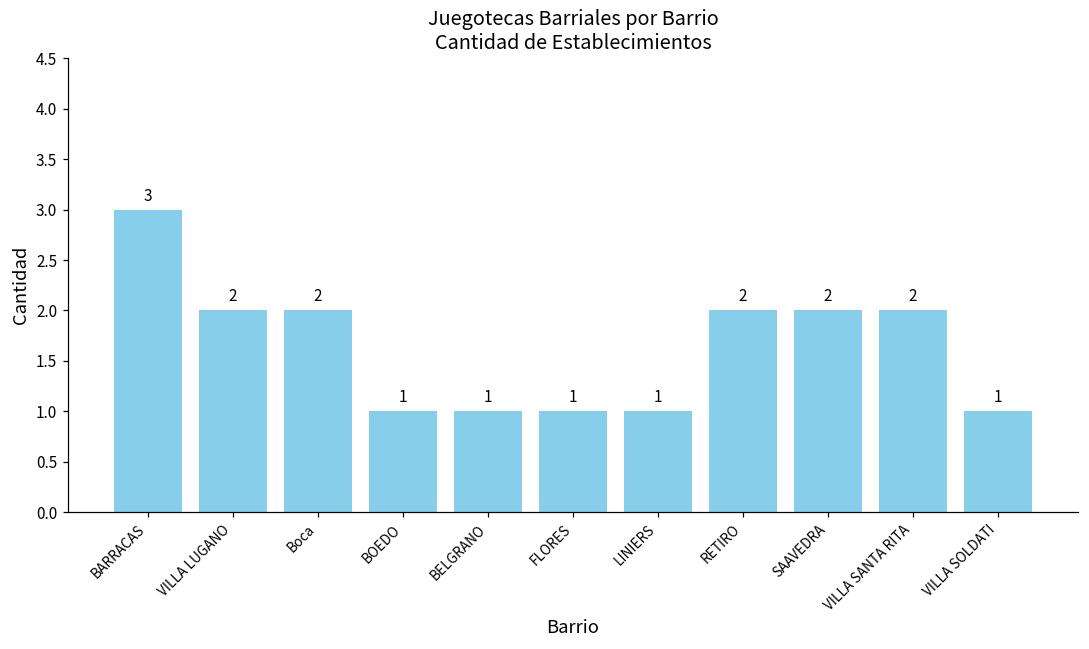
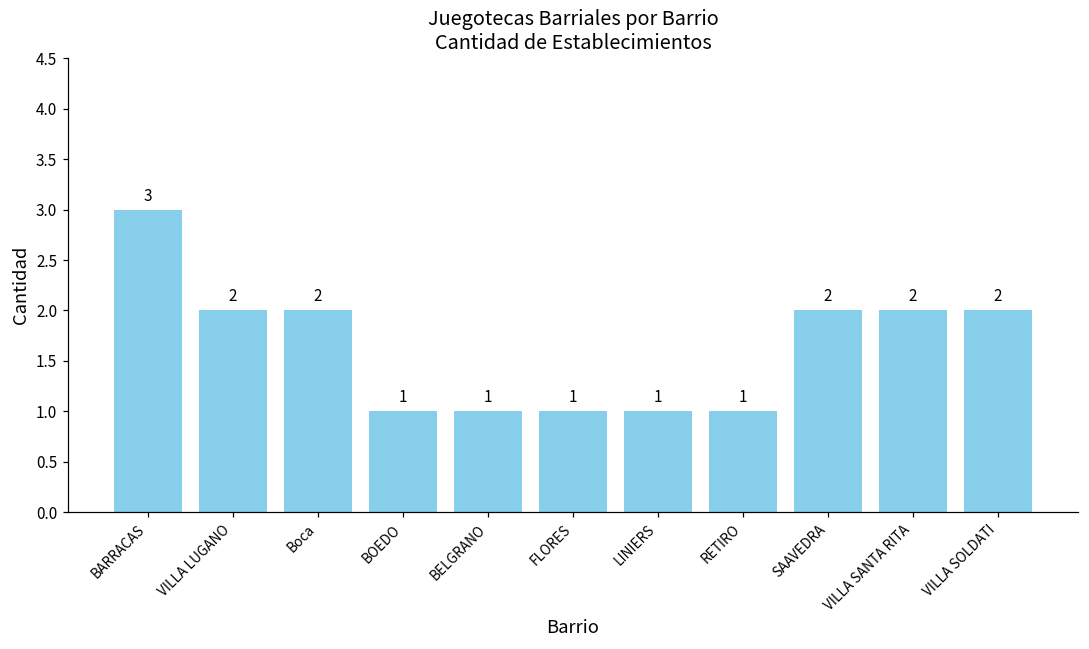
  {
    "BARRACAS": 3,
    "VILLA LUGANO": 2,
    "Boca": 2,
    "BOEDO": 1,
    "BELGRANO": 1,
    "FLORES": 1,
    "LINIERS": 1,
-   "RETIRO": 2,
+   "RETIRO": 1,
    "SAAVEDRA": 2,
    "VILLA SANTA RITA": 2,
-   "VILLA SOLDATI": 1
+   "VILLA SOLDATI": 2
  }
